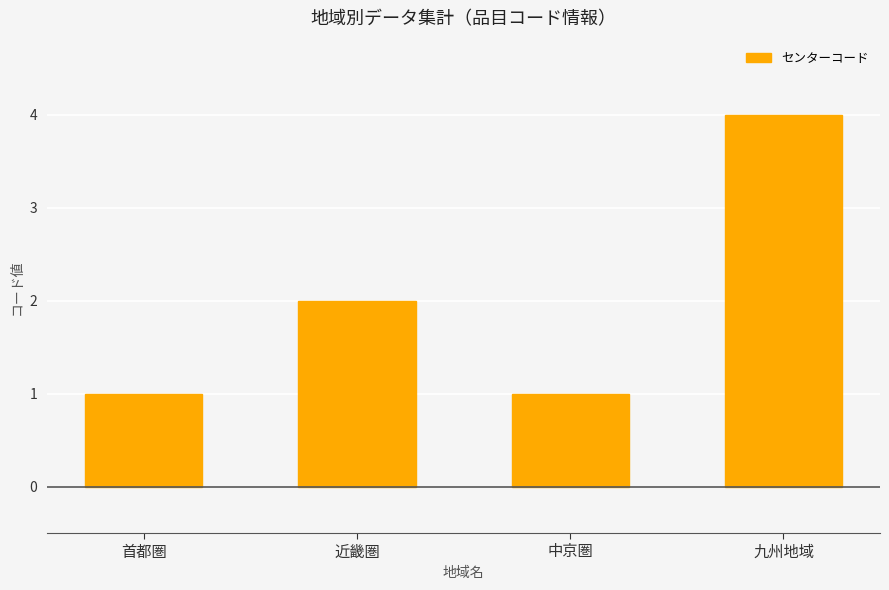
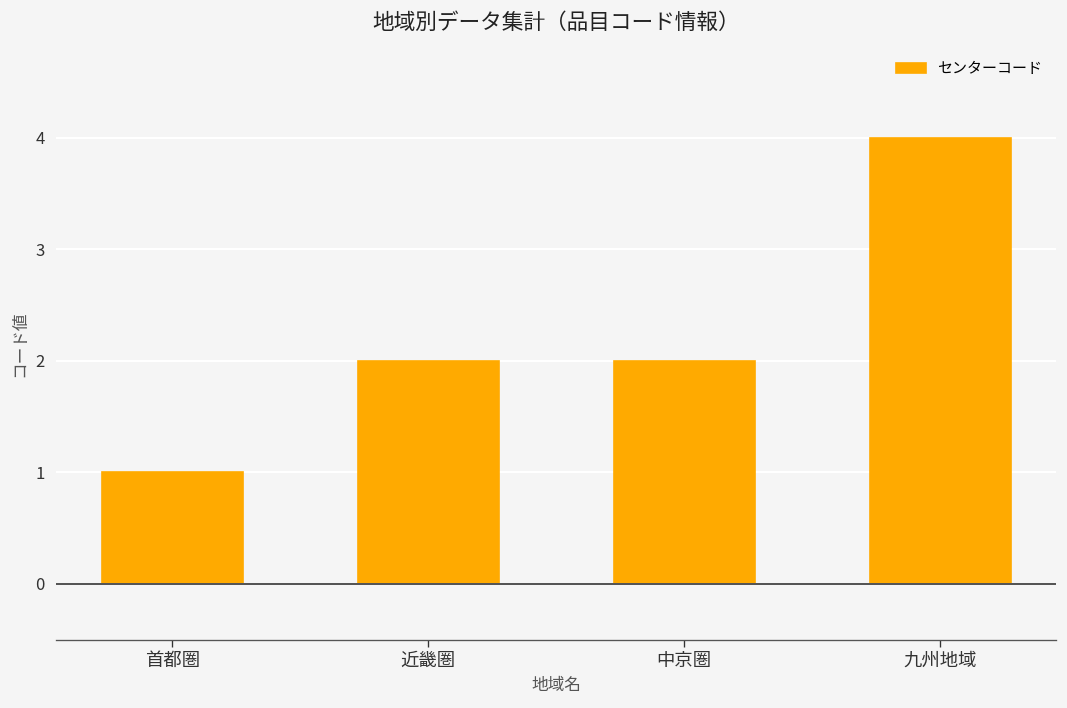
  {
    "首都圏": 1,
    "近畿圏": 2,
-   "中京圏": 1,
+   "中京圏": 2,
    "九州地域": 4
  }
